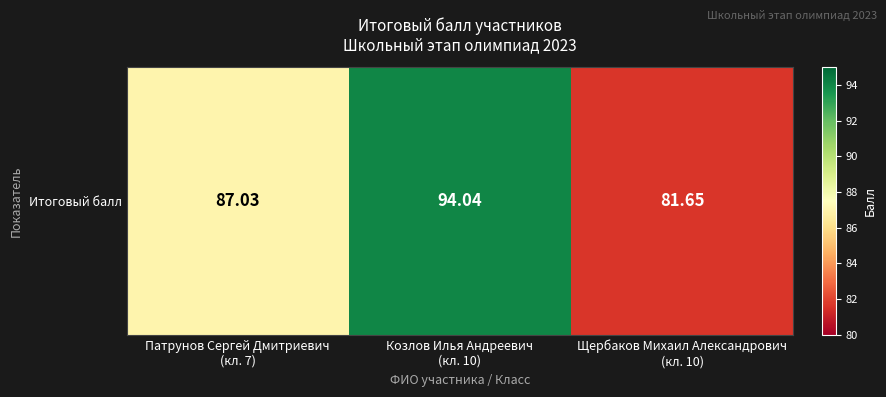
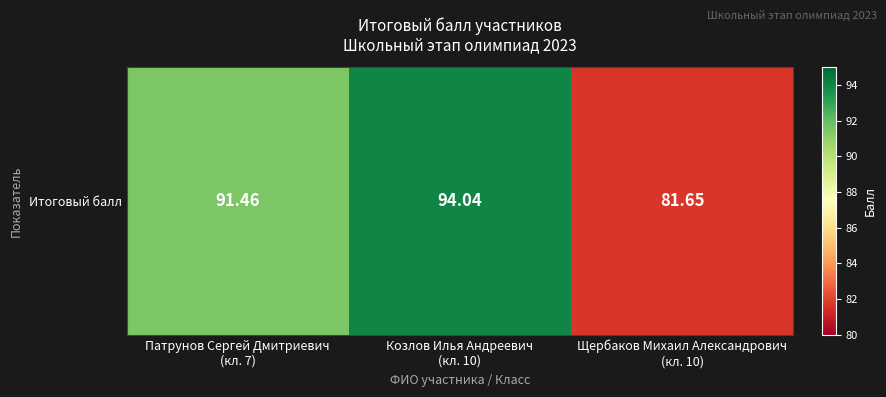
  {
    "Итоговый балл": {
-     "Патрунов Сергей Дмитриевич (кл. 7)": 87.03,
+     "Патрунов Сергей Дмитриевич (кл. 7)": 91.46,
      "Козлов Илья Андреевич (кл. 10)": 94.04,
      "Щербаков Михаил Александрович (кл. 10)": 81.65
    }
  }
